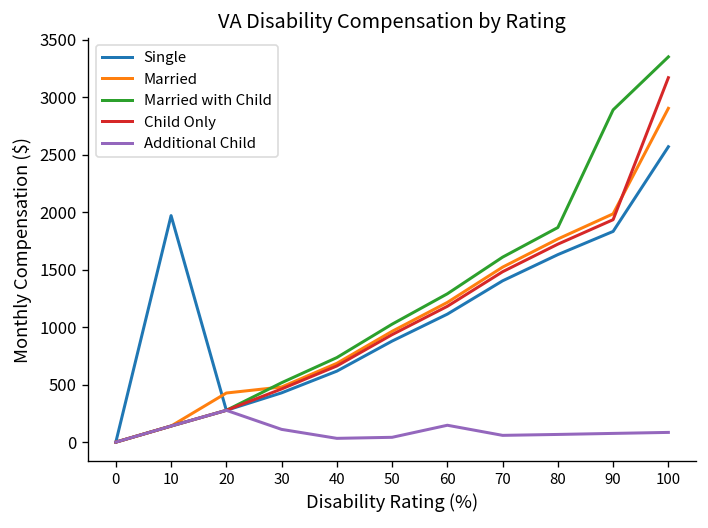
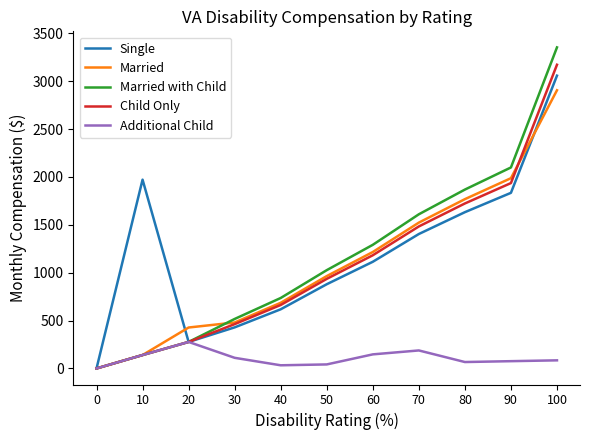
  {
    "Single": {
      "10": 2000,
      "30": 400,
      "40": 600,
      "50": 900,
      "60": 1100,
      "70": 1400,
      "80": 1600,
      "90": 1800,
-     "100": 2600
+     "100": 3100
    },
    "Married": {
      "20": 400,
      "50": 1000,
      "60": 1200,
      "70": 1500,
      "80": 1800,
      "90": 2000,
      "100": 2900
    },
    "Married with Child": {
      "30": 500,
      "40": 700,
      "50": 1000,
      "60": 1300,
      "70": 1600,
      "80": 1900,
-     "90": 2900,
+     "90": 2100,
      "100": 3400
    },
    "Child Only": {
      "50": 900,
      "60": 1200,
      "70": 1500,
      "80": 1700,
      "90": 1900,
      "100": 3200
    },
    "Additional Child": {
      "30": 100,
      "40": 0,
      "50": 0,
      "60": 100,
-     "70": 100,
+     "70": 200,
      "80": 100,
      "90": 100,
      "100": 100
    }
  }
